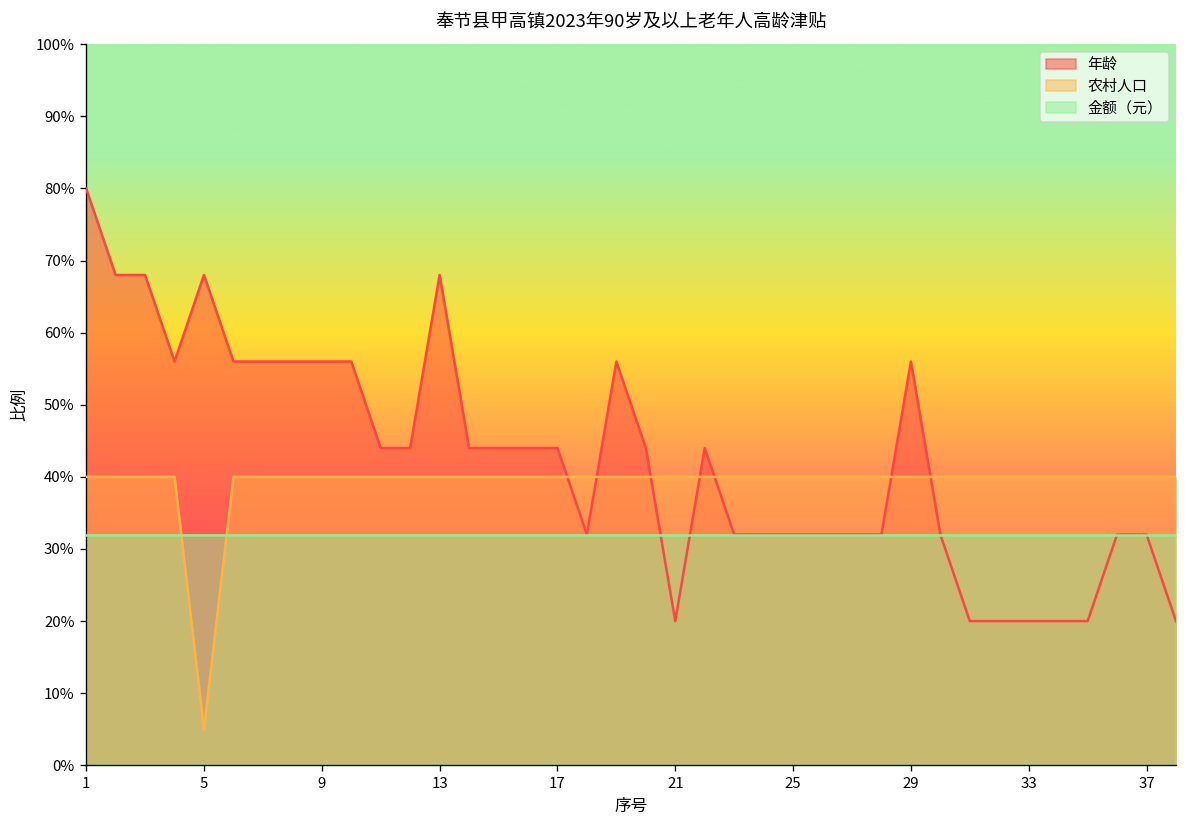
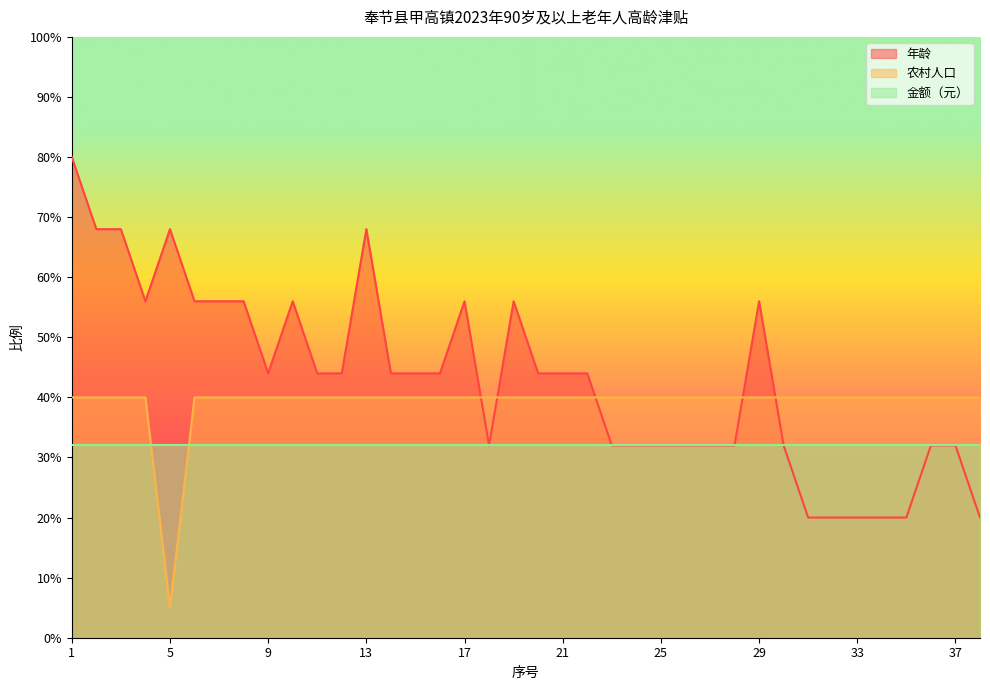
  {
    "年龄": {
      "1": "80%",
      "5": "68%",
-     "9": "56%",
+     "9": "44%",
      "13": "68%",
-     "17": "44%",
-     "21": "20%",
+     "17": "56%",
+     "21": "44%",
      "29": "56%",
      "33": "20%"
    },
    "农村人口": {
      "1": "40%",
      "5": "5%",
      "9": "40%",
      "13": "40%",
      "17": "40%",
      "21": "40%",
      "25": "40%",
      "29": "40%",
      "33": "40%",
      "37": "40%"
    },
    "金额（元）": {
      "1": "32%",
      "5": "32%",
      "9": "32%",
      "13": "32%",
      "17": "32%",
      "21": "32%",
      "29": "32%",
      "33": "32%"
    }
  }
